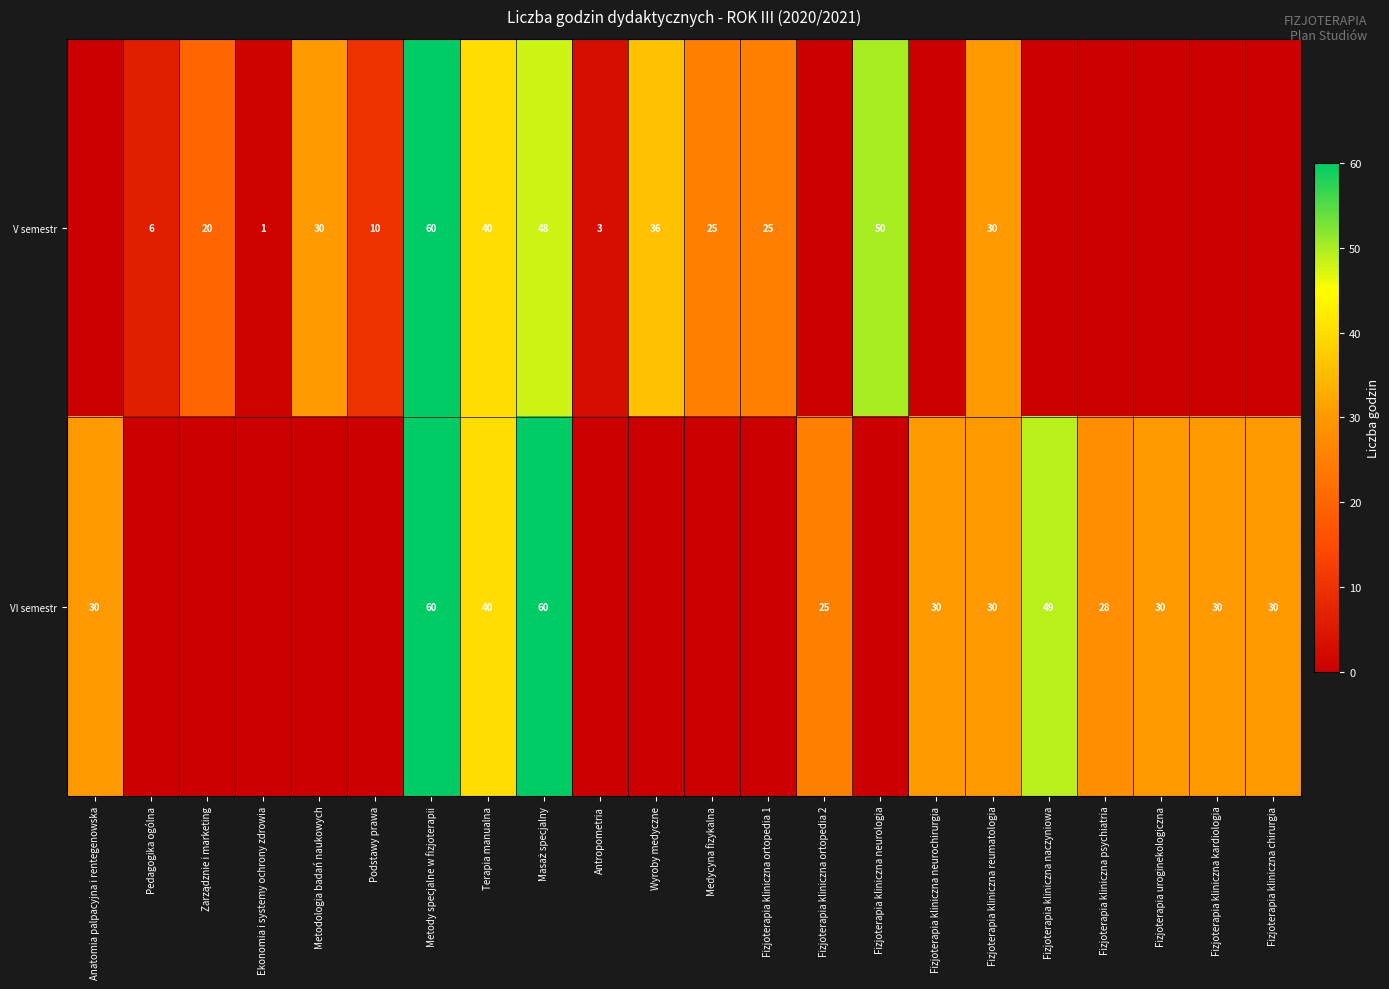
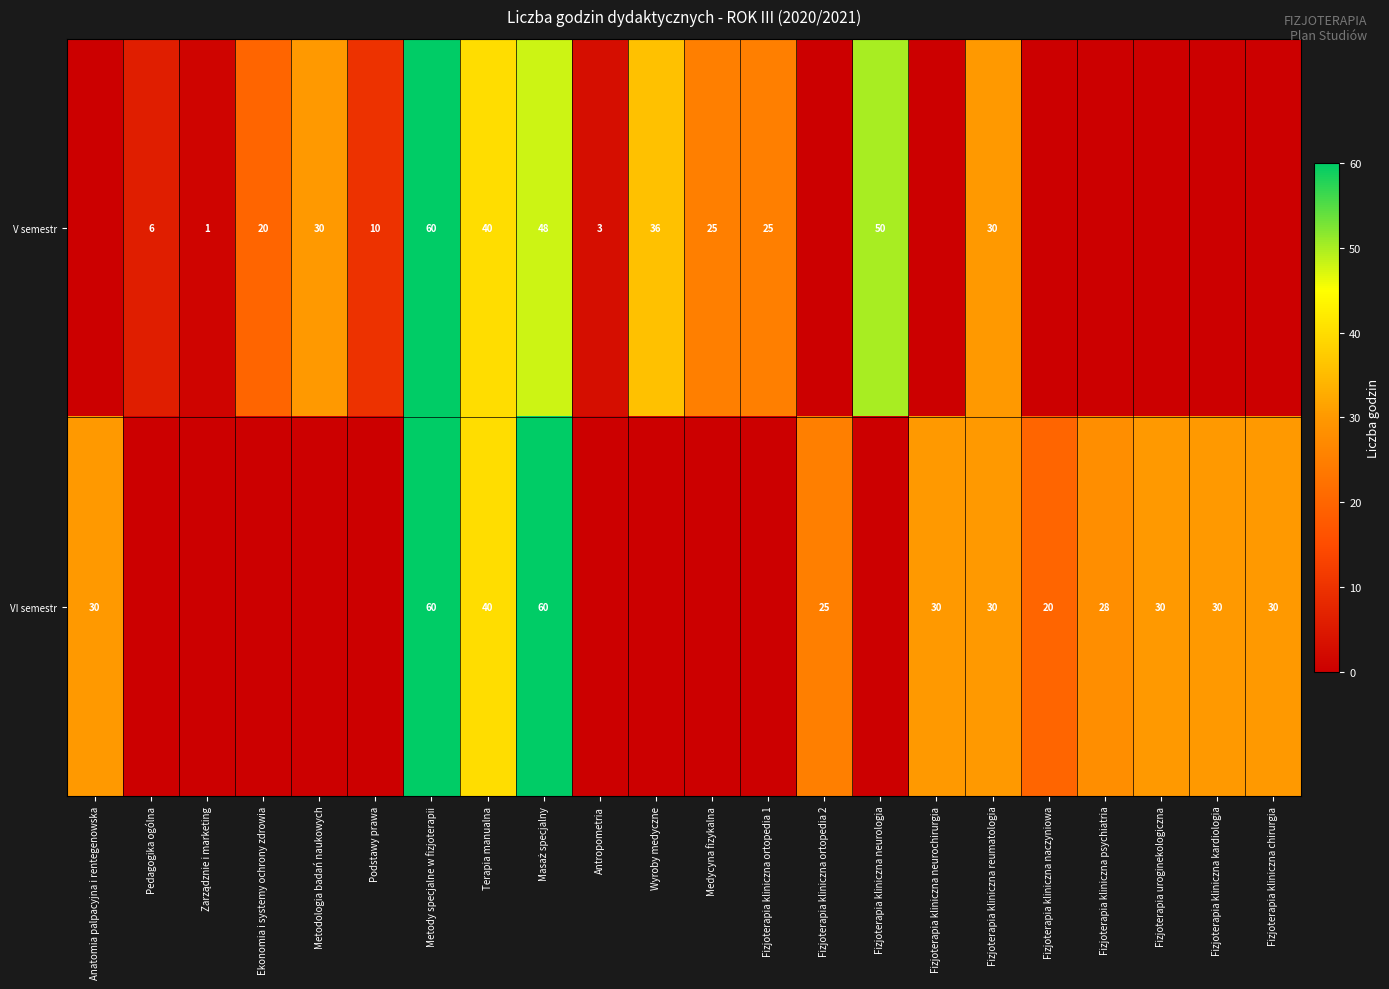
  {
    "V semestr": {
      "Pedagogika ogólna": 6,
-     "Zarządznie i marketing": 20,
-     "Ekonomia i systemy ochrony zdrowia": 1,
+     "Zarządznie i marketing": 1,
+     "Ekonomia i systemy ochrony zdrowia": 20,
      "Metodologia badań naukowych": 30,
      "Podstawy prawa": 10,
      "Metody specjalne w fizjoterapii": 60,
      "Terapia manualna": 40,
      "Masaż specjalny": 48,
      "Antropometria": 3,
      "Wyroby medyczne": 36,
      "Medycyna fizykalna": 25,
      "Fizjoterapia kliniczna ortopedia 1": 25,
      "Fizjoterapia kliniczna neurologia": 50,
      "Fizjoterapia kliniczna reumatologia": 30
    },
    "VI semestr": {
      "Anatomia palpacyjna i rentegenowska": 30,
      "Metody specjalne w fizjoterapii": 60,
      "Terapia manualna": 40,
      "Masaż specjalny": 60,
      "Fizjoterapia kliniczna ortopedia 2": 25,
      "Fizjoterapia kliniczna neurochirurgia": 30,
      "Fizjoterapia kliniczna reumatologia": 30,
-     "Fizjoterapia kliniczna naczyniowa": 49,
+     "Fizjoterapia kliniczna naczyniowa": 20,
      "Fizjoterapia kliniczna psychiatria": 28,
      "Fizjoterapia uroginekologiczna": 30,
      "Fizjoterapia kliniczna kardiologia": 30,
      "Fizjoterapia kliniczna chirurgia": 30
    }
  }
